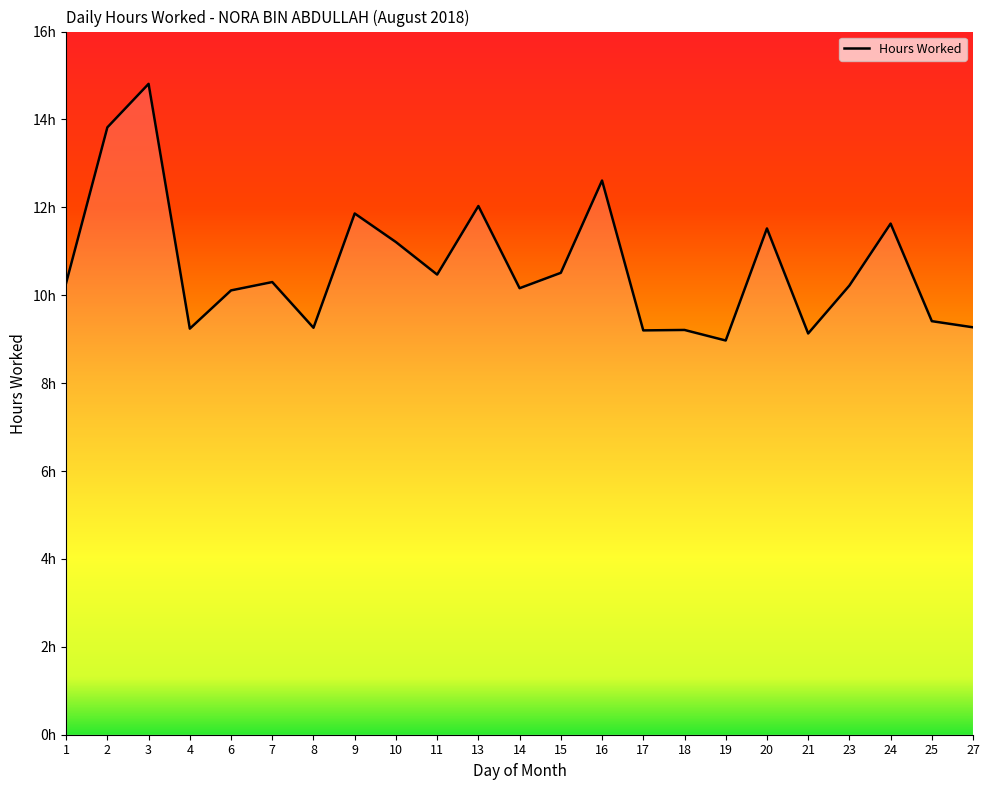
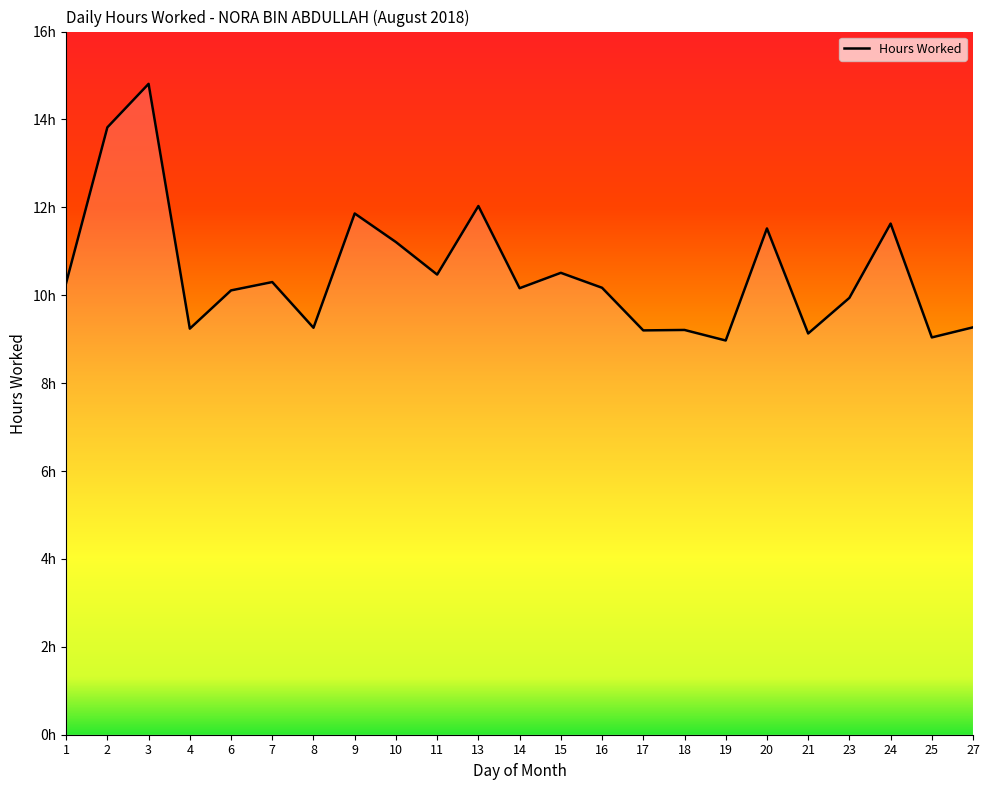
  {
    "1": "10.3h",
    "2": "13.8h",
    "3": "14.8h",
    "4": "9.2h",
    "6": "10.1h",
    "7": "10.3h",
    "8": "9.3h",
    "9": "11.9h",
    "10": "11.2h",
    "11": "10.5h",
    "13": "12.0h",
    "14": "10.2h",
    "15": "10.5h",
-   "16": "12.6h",
+   "16": "10.2h",
    "17": "9.2h",
    "18": "9.2h",
    "19": "9.0h",
    "20": "11.5h",
    "21": "9.1h",
-   "23": "10.2h",
+   "23": "9.9h",
    "24": "11.6h",
-   "25": "9.4h",
+   "25": "9.0h",
    "27": "9.3h"
  }
